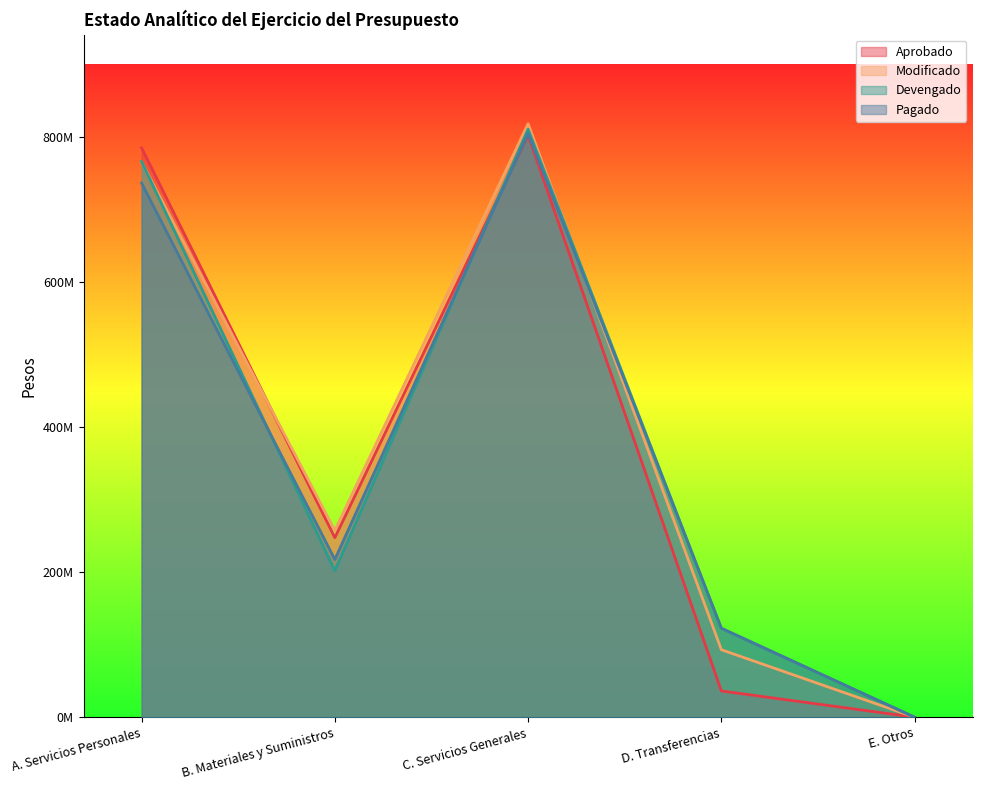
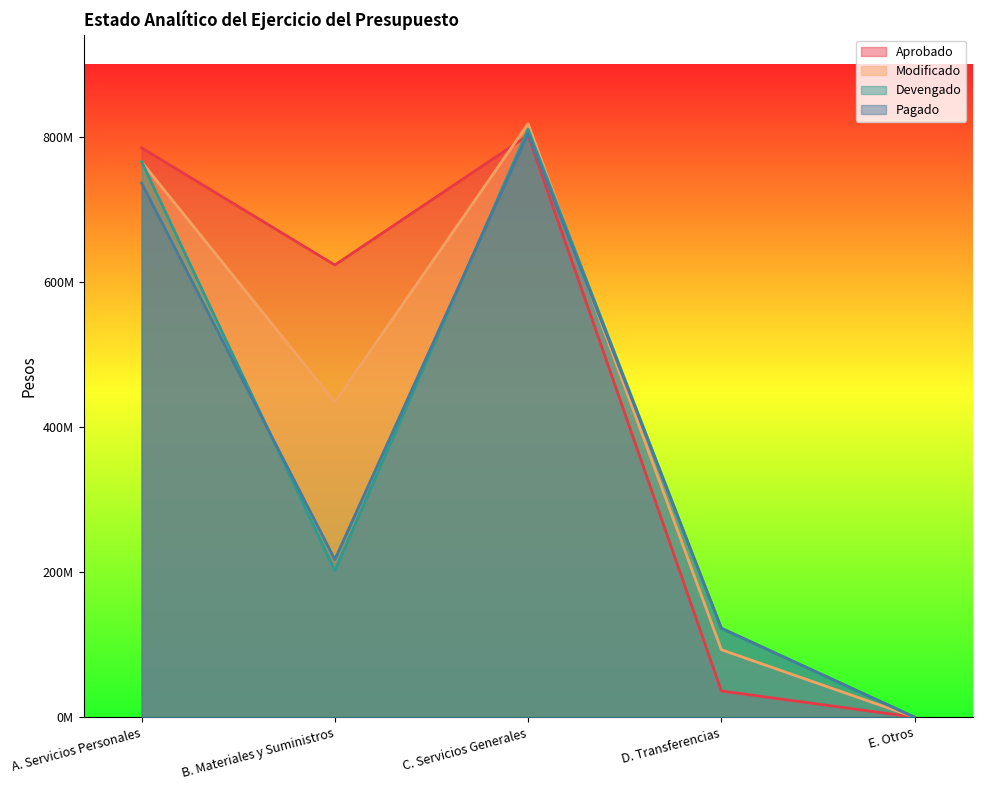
  {
    "Aprobado": {
      "A. Servicios Personales": 790000000,
-     "B. Materiales y Suministros": 250000000,
+     "B. Materiales y Suministros": 620000000,
      "D. Transferencias": 40000000
    },
    "Modificado": {
-     "B. Materiales y Suministros": 260000000,
+     "B. Materiales y Suministros": 430000000,
      "C. Servicios Generales": 820000000,
      "D. Transferencias": 90000000
    }
  }
